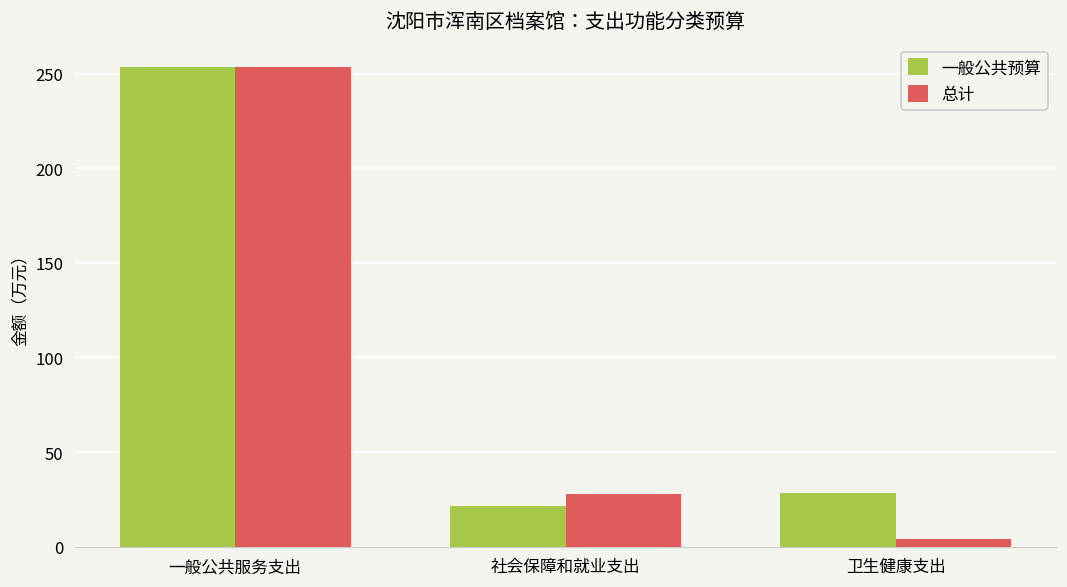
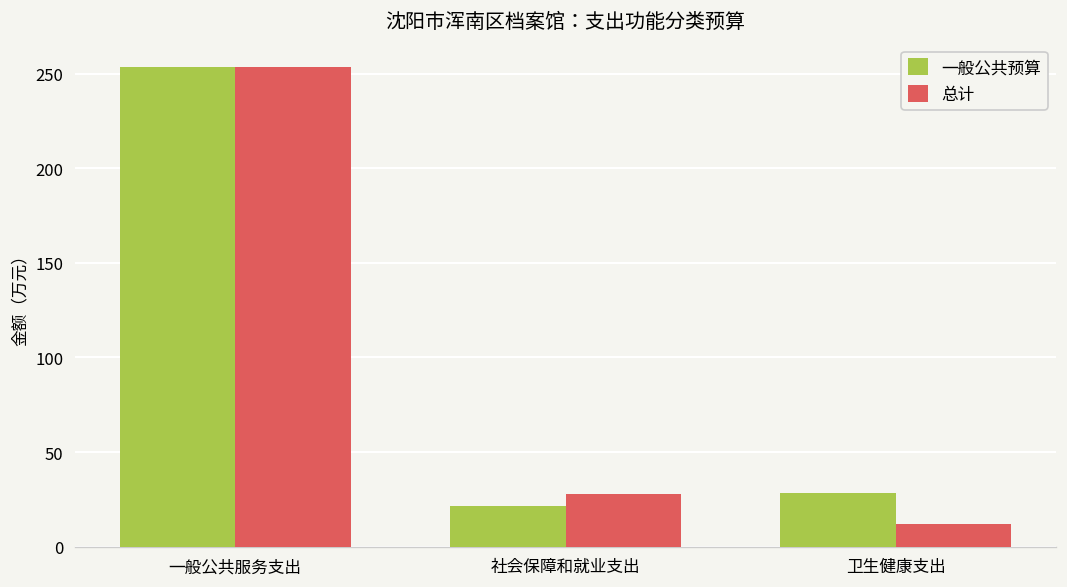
  {
    "一般公共预算": {
      "一般公共服务支出": 254,
      "社会保障和就业支出": 21,
      "卫生健康支出": 28
    },
    "总计": {
      "一般公共服务支出": 254,
      "社会保障和就业支出": 28,
-     "卫生健康支出": 4
+     "卫生健康支出": 12
    }
  }
